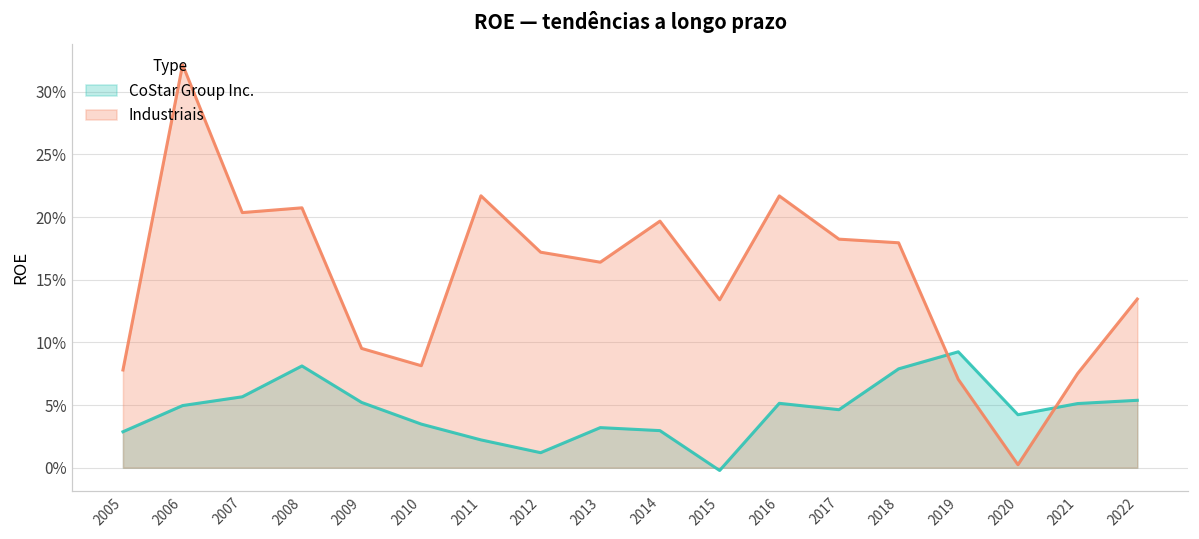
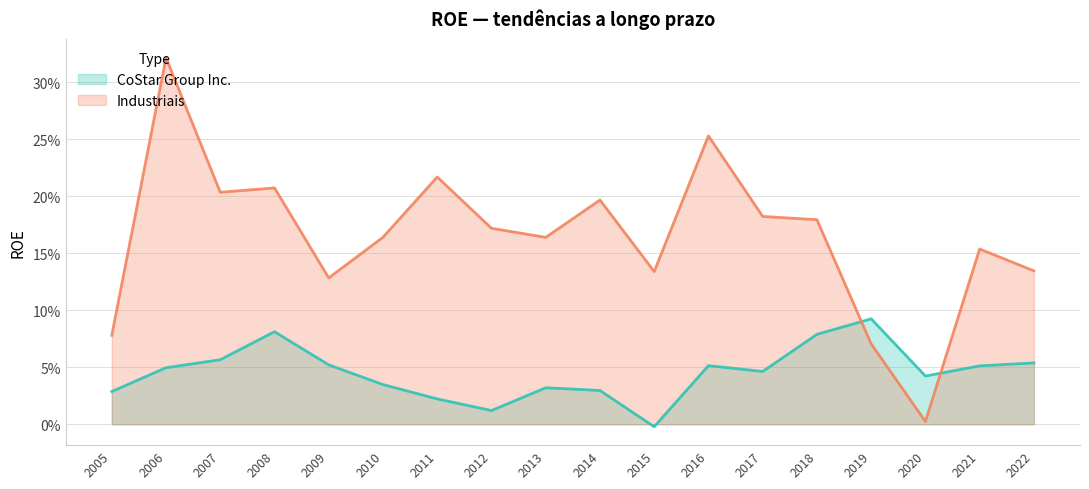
  {
    "Industriais": {
      "2005": "7.8%",
      "2006": "32.2%",
      "2007": "20.4%",
      "2008": "20.7%",
-     "2009": "9.5%",
-     "2010": "8.1%",
+     "2009": "12.8%",
+     "2010": "16.4%",
      "2011": "21.7%",
      "2012": "17.2%",
      "2013": "16.4%",
      "2014": "19.7%",
      "2015": "13.4%",
-     "2016": "21.7%",
+     "2016": "25.3%",
      "2017": "18.2%",
      "2018": "18.0%",
      "2019": "7.0%",
      "2020": "0.2%",
-     "2021": "7.5%",
+     "2021": "15.4%",
      "2022": "13.5%"
    }
  }
